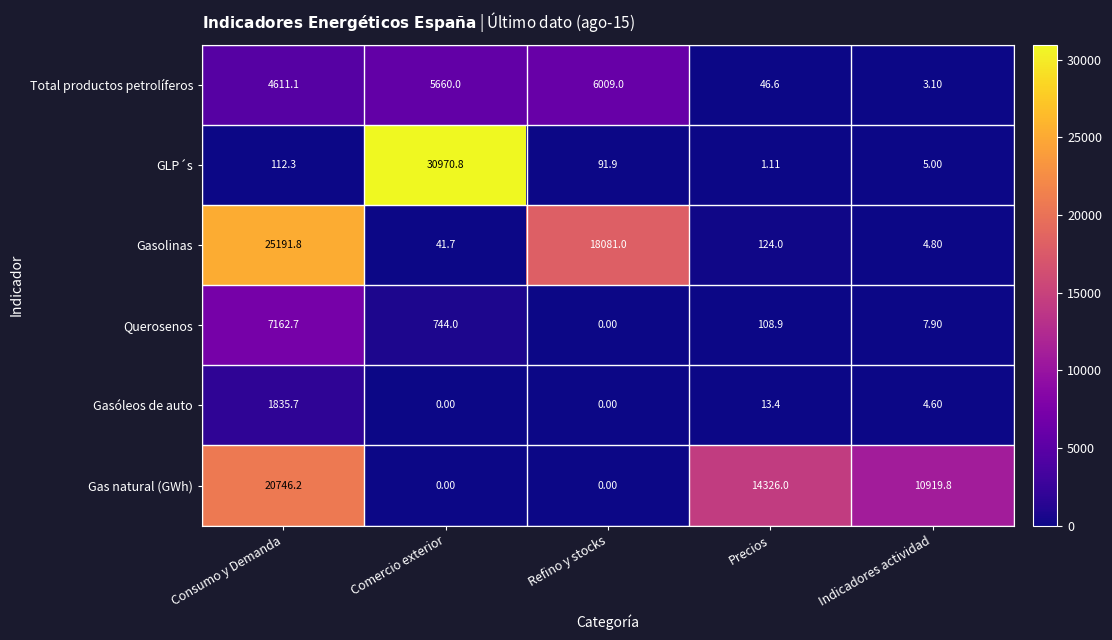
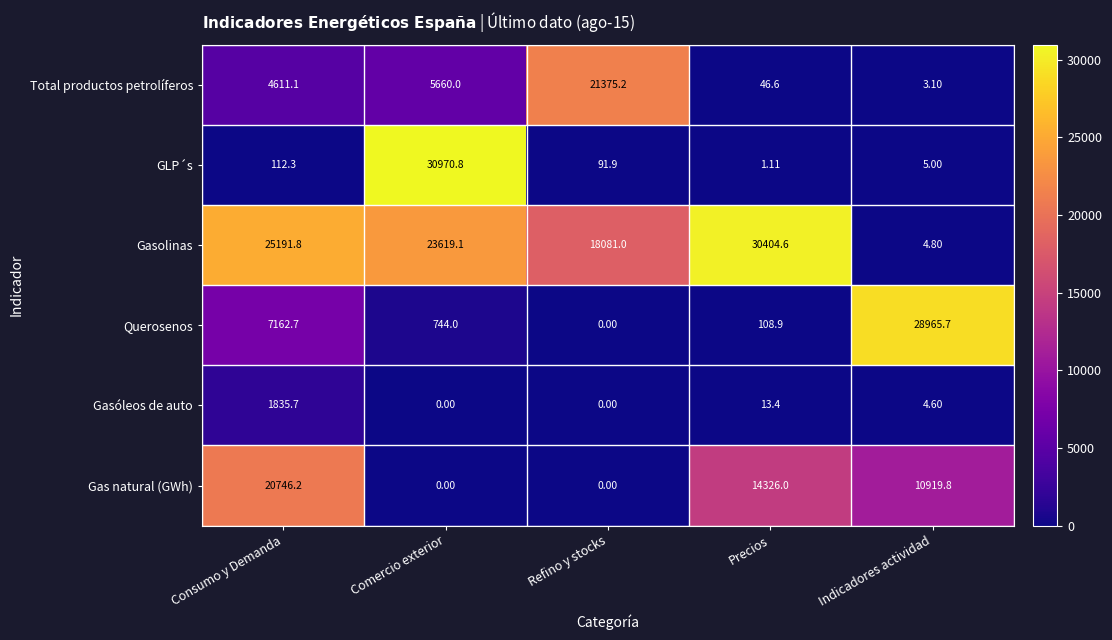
  {
    "Total productos petrolíferos": {
      "Consumo y Demanda": 4611.1,
      "Comercio exterior": 5660.0,
-     "Refino y stocks": 6009.0,
+     "Refino y stocks": 21375.2,
      "Precios": 46.6,
      "Indicadores actividad": 3.10
    },
    "GLP´s": {
      "Consumo y Demanda": 112.3,
      "Comercio exterior": 30970.8,
      "Refino y stocks": 91.9,
      "Precios": 1.11,
      "Indicadores actividad": 5.00
    },
    "Gasolinas": {
      "Consumo y Demanda": 25191.8,
-     "Comercio exterior": 41.7,
+     "Comercio exterior": 23619.1,
      "Refino y stocks": 18081.0,
-     "Precios": 124.0,
+     "Precios": 30404.6,
      "Indicadores actividad": 4.80
    },
    "Querosenos": {
      "Consumo y Demanda": 7162.7,
      "Comercio exterior": 744.0,
      "Refino y stocks": 0.00,
      "Precios": 108.9,
-     "Indicadores actividad": 7.90
+     "Indicadores actividad": 28965.7
    },
    "Gasóleos de auto": {
      "Consumo y Demanda": 1835.7,
      "Comercio exterior": 0.00,
      "Refino y stocks": 0.00,
      "Precios": 13.4,
      "Indicadores actividad": 4.60
    },
    "Gas natural (GWh)": {
      "Consumo y Demanda": 20746.2,
      "Comercio exterior": 0.00,
      "Refino y stocks": 0.00,
      "Precios": 14326.0,
      "Indicadores actividad": 10919.8
    }
  }
